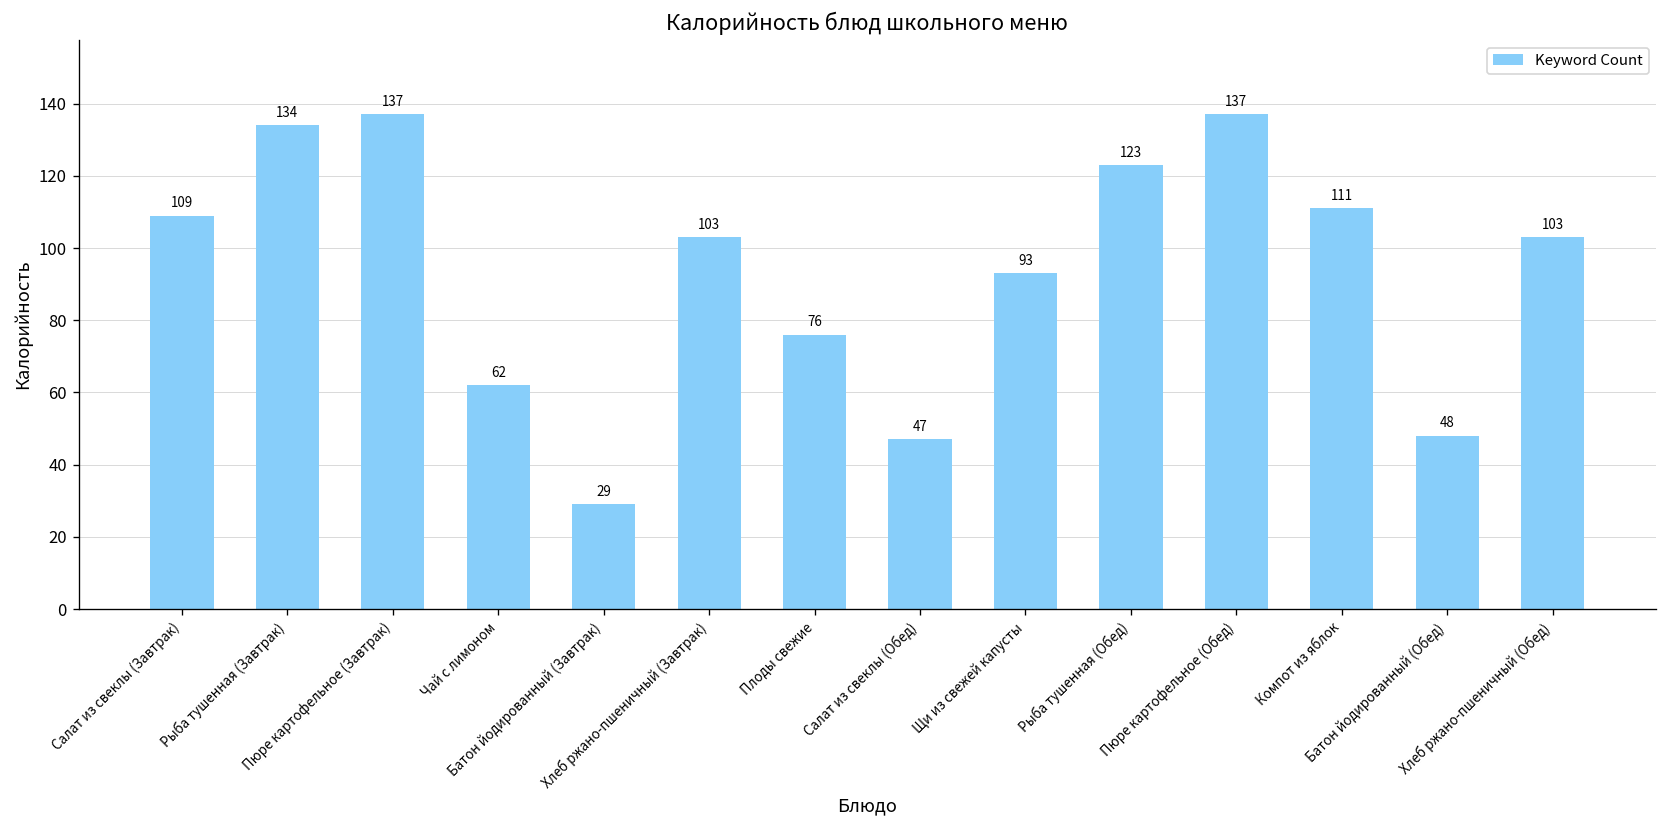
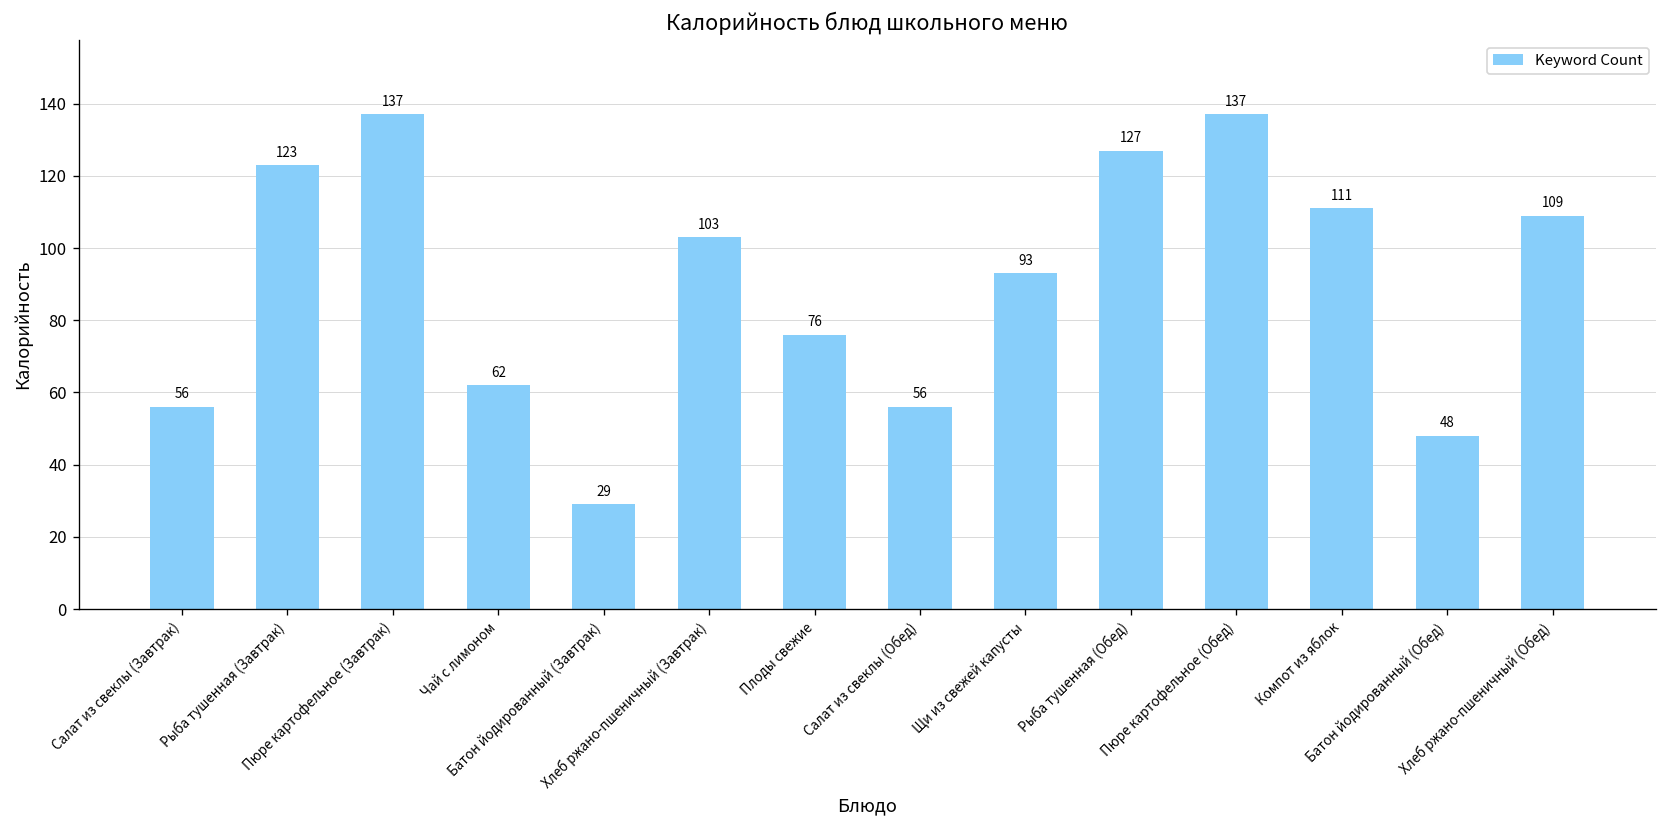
  {
-   "Салат из свеклы (Завтрак)": 109,
-   "Рыба тушенная (Завтрак)": 134,
+   "Салат из свеклы (Завтрак)": 56,
+   "Рыба тушенная (Завтрак)": 123,
    "Пюре картофельное (Завтрак)": 137,
    "Чай с лимоном": 62,
    "Батон йодированный (Завтрак)": 29,
    "Хлеб ржано-пшеничный (Завтрак)": 103,
    "Плоды свежие": 76,
-   "Салат из свеклы (Обед)": 47,
+   "Салат из свеклы (Обед)": 56,
    "Щи из свежей капусты": 93,
-   "Рыба тушенная (Обед)": 123,
+   "Рыба тушенная (Обед)": 127,
    "Пюре картофельное (Обед)": 137,
    "Компот из яблок": 111,
    "Батон йодированный (Обед)": 48,
-   "Хлеб ржано-пшеничный (Обед)": 103
+   "Хлеб ржано-пшеничный (Обед)": 109
  }
